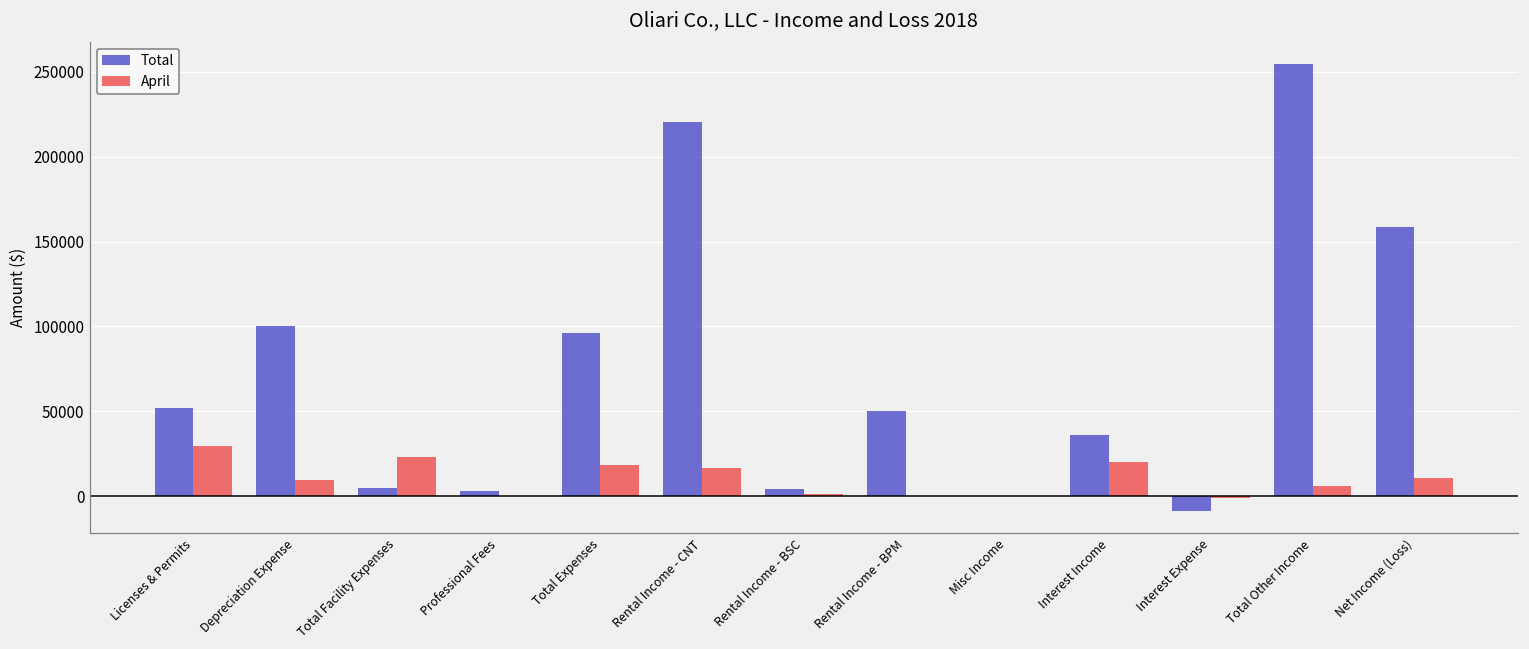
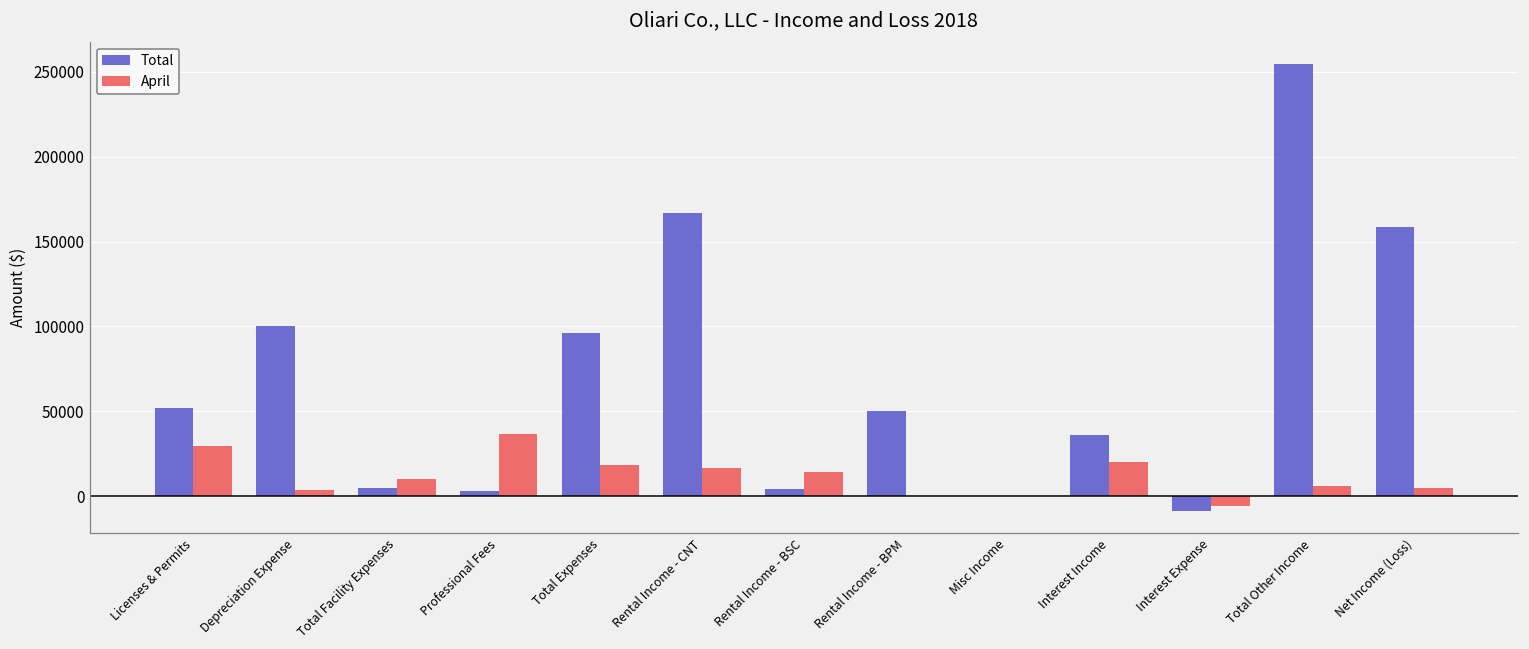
  {
    "Total": {
      "Licenses & Permits": 52000,
      "Depreciation Expense": 100000,
      "Total Facility Expenses": 5000,
      "Professional Fees": 3000,
      "Total Expenses": 96000,
-     "Rental Income - CNT": 221000,
+     "Rental Income - CNT": 167000,
      "Rental Income - BSC": 4000,
      "Rental Income - BPM": 50000,
      "Interest Income": 36000,
      "Interest Expense": -9000,
      "Total Other Income": 255000,
      "Net Income (Loss)": 159000
    },
    "April": {
      "Licenses & Permits": 29000,
-     "Depreciation Expense": 9000,
-     "Total Facility Expenses": 23000,
-     "Professional Fees": 0,
+     "Depreciation Expense": 4000,
+     "Total Facility Expenses": 10000,
+     "Professional Fees": 37000,
      "Total Expenses": 18000,
      "Rental Income - CNT": 17000,
-     "Rental Income - BSC": 1000,
+     "Rental Income - BSC": 14000,
      "Rental Income - BPM": 0,
      "Misc Income": 0,
      "Interest Income": 20000,
-     "Interest Expense": -1000,
+     "Interest Expense": -6000,
      "Total Other Income": 6000,
-     "Net Income (Loss)": 10000
+     "Net Income (Loss)": 5000
    }
  }
